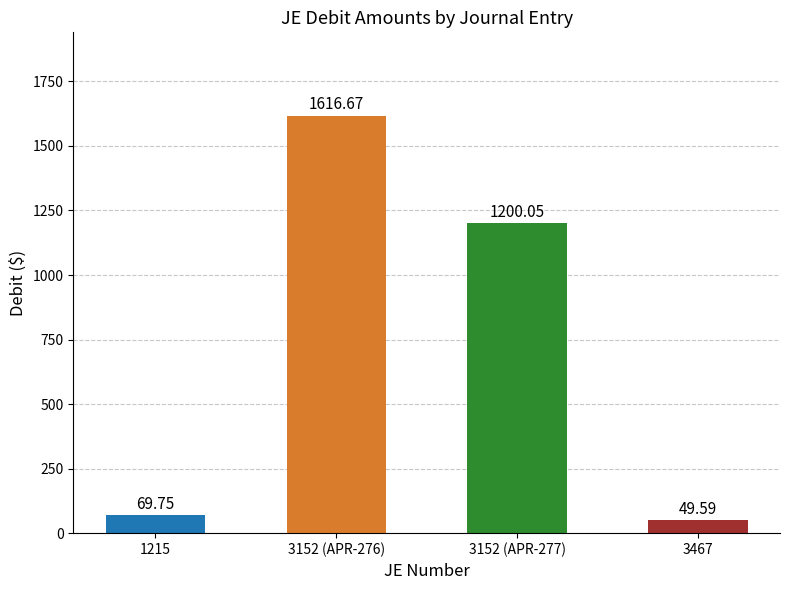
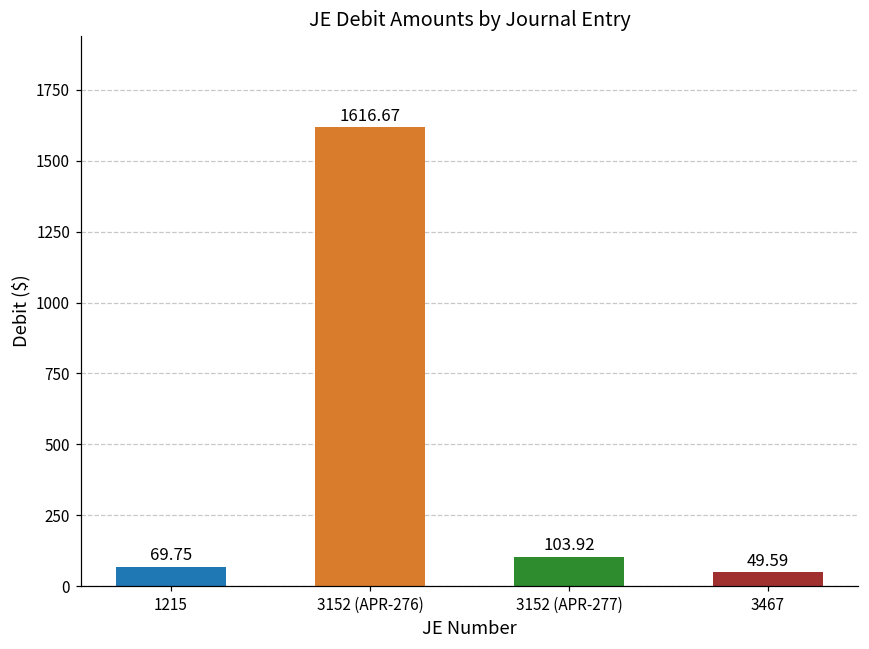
  {
    "1215": 69.75,
    "3152 (APR-276)": 1616.67,
-   "3152 (APR-277)": 1200.05,
+   "3152 (APR-277)": 103.92,
    "3467": 49.59
  }
